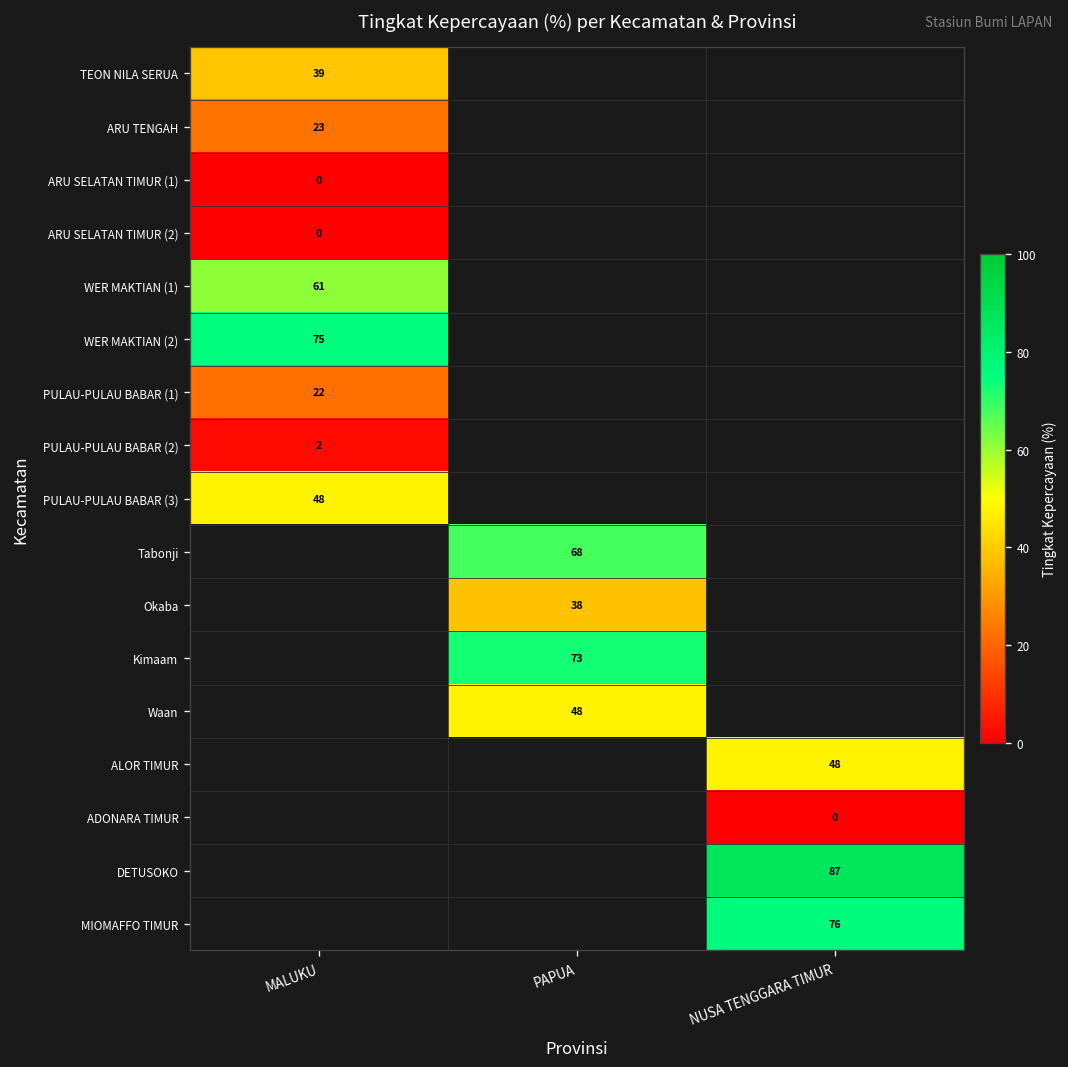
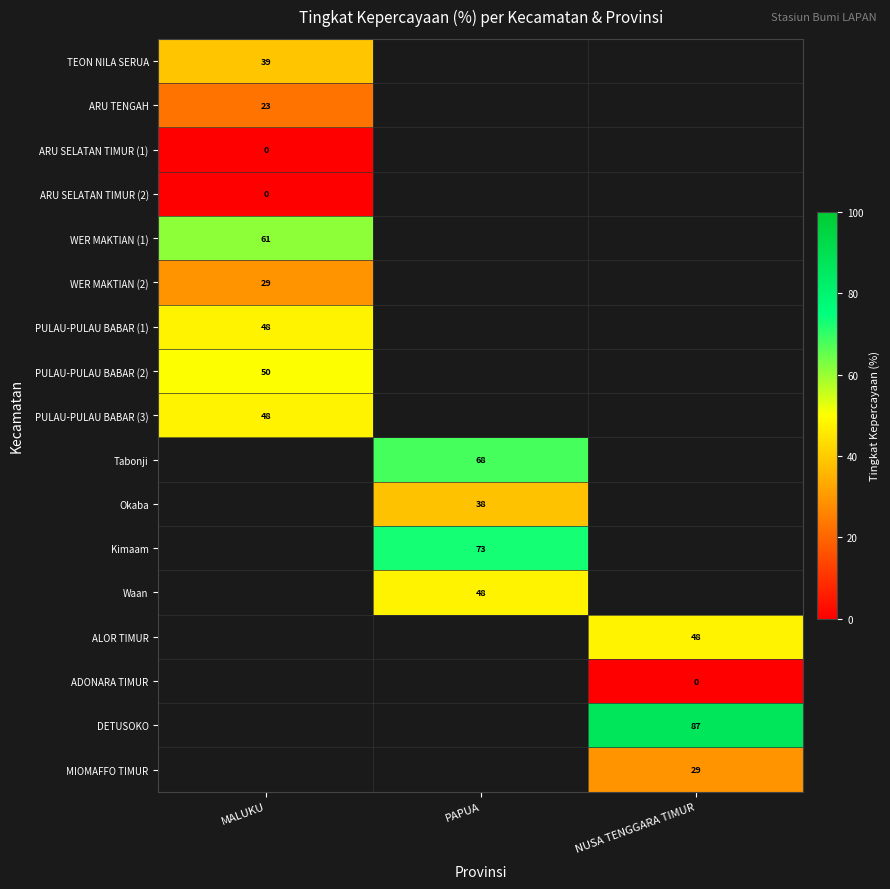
  {
    "TEON NILA SERUA": {
      "MALUKU": 39
    },
    "ARU TENGAH": {
      "MALUKU": 23
    },
    "ARU SELATAN TIMUR (1)": {
      "MALUKU": 0
    },
    "ARU SELATAN TIMUR (2)": {
      "MALUKU": 0
    },
    "WER MAKTIAN (1)": {
      "MALUKU": 61
    },
    "WER MAKTIAN (2)": {
-     "MALUKU": 75
+     "MALUKU": 29
    },
    "PULAU-PULAU BABAR (1)": {
-     "MALUKU": 22
+     "MALUKU": 48
    },
    "PULAU-PULAU BABAR (2)": {
-     "MALUKU": 2
+     "MALUKU": 50
    },
    "PULAU-PULAU BABAR (3)": {
      "MALUKU": 48
    },
    "Tabonji": {
      "PAPUA": 68
    },
    "Okaba": {
      "PAPUA": 38
    },
    "Kimaam": {
      "PAPUA": 73
    },
    "Waan": {
      "PAPUA": 48
    },
    "ALOR TIMUR": {
      "NUSA TENGGARA TIMUR": 48
    },
    "ADONARA TIMUR": {
      "NUSA TENGGARA TIMUR": 0
    },
    "DETUSOKO": {
      "NUSA TENGGARA TIMUR": 87
    },
    "MIOMAFFO TIMUR": {
-     "NUSA TENGGARA TIMUR": 76
+     "NUSA TENGGARA TIMUR": 29
    }
  }
